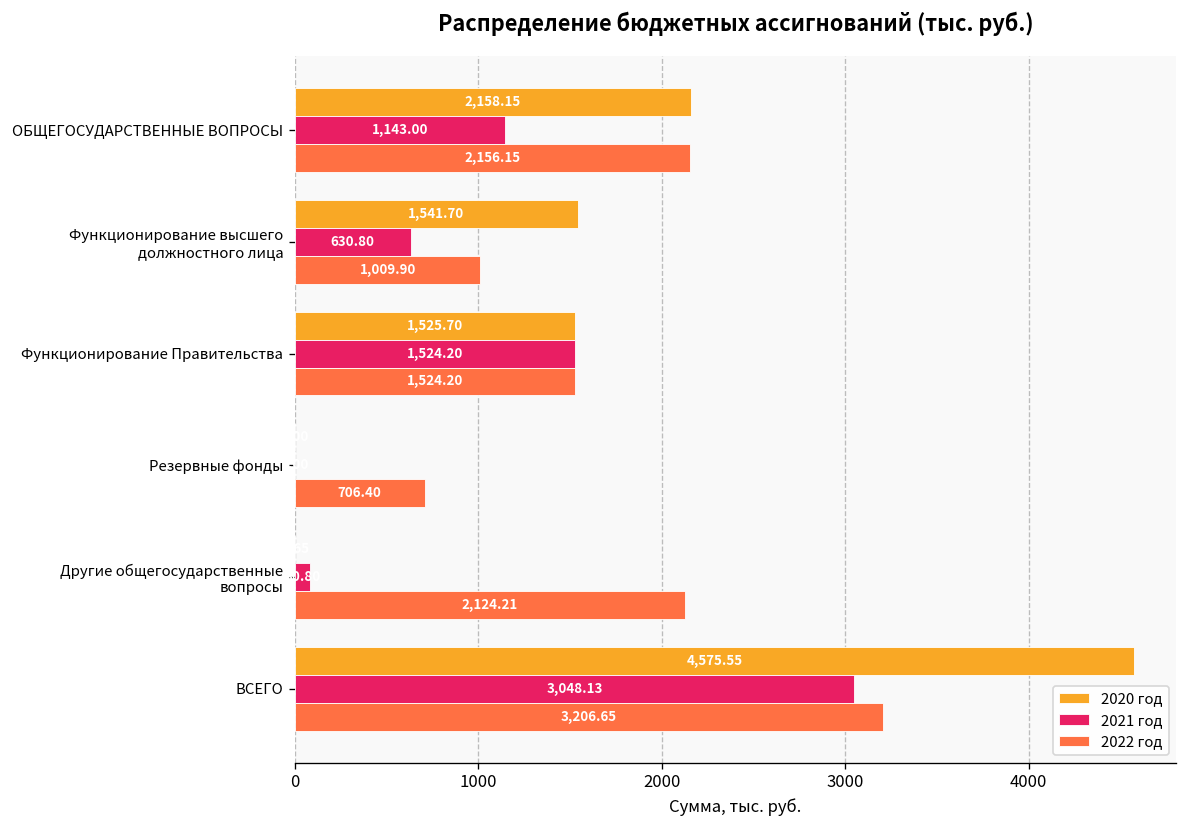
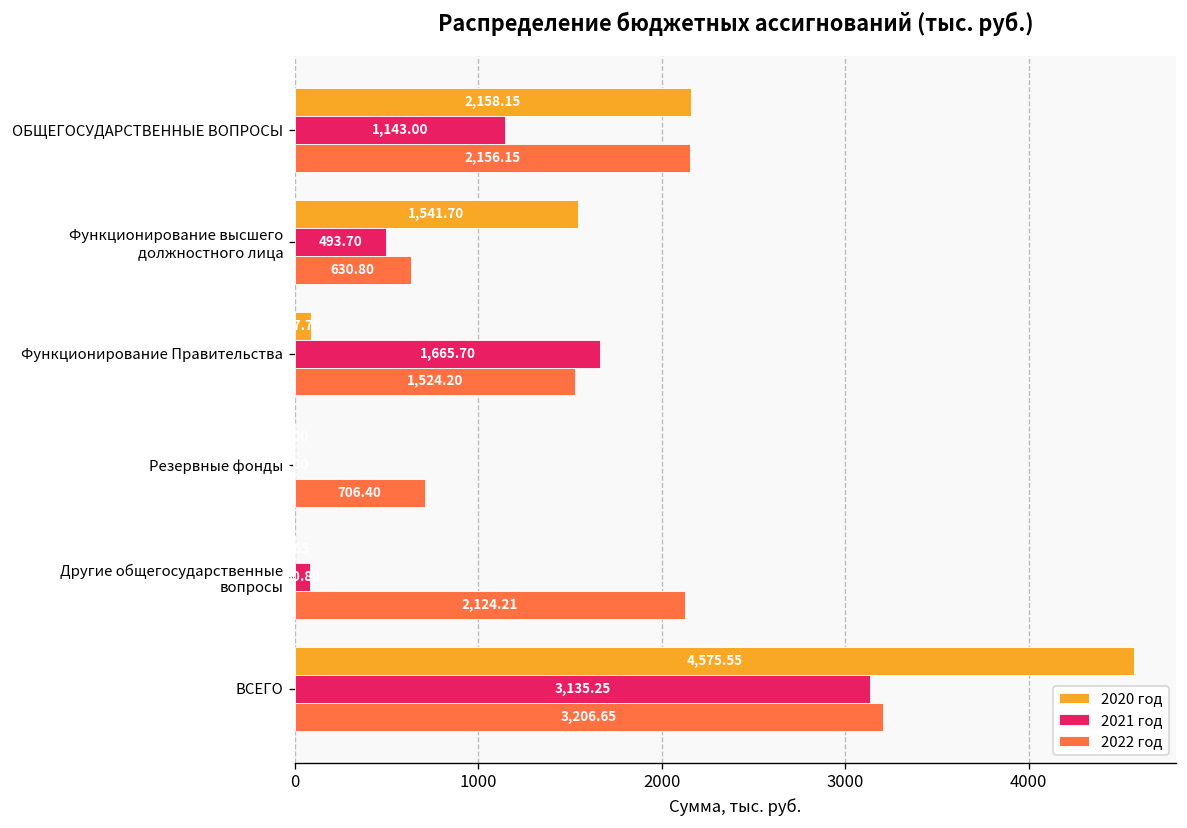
  {
    "2020 год": {
-     "Функционирование Правительства": "1530"
+     "Функционирование Правительства": "90"
    },
    "2021 год": {
      "ОБЩЕГОСУДАРСТВЕННЫЕ ВОПРОСЫ": "1,143.00",
-     "Функционирование высшего должностного лица": "630.80",
-     "Функционирование Правительства": "1,524.20",
-     "ВСЕГО": "3,048.13"
+     "Функционирование высшего должностного лица": "493.70",
+     "Функционирование Правительства": "1,665.70",
+     "ВСЕГО": "3,135.25"
    },
    "2022 год": {
      "ОБЩЕГОСУДАРСТВЕННЫЕ ВОПРОСЫ": "2,156.15",
-     "Функционирование высшего должностного лица": "1,009.90",
+     "Функционирование высшего должностного лица": "630.80",
      "Функционирование Правительства": "1,524.20",
      "Резервные фонды": "706.40",
      "Другие общегосударственные вопросы": "2,124.21",
      "ВСЕГО": "3,206.65"
    }
  }
